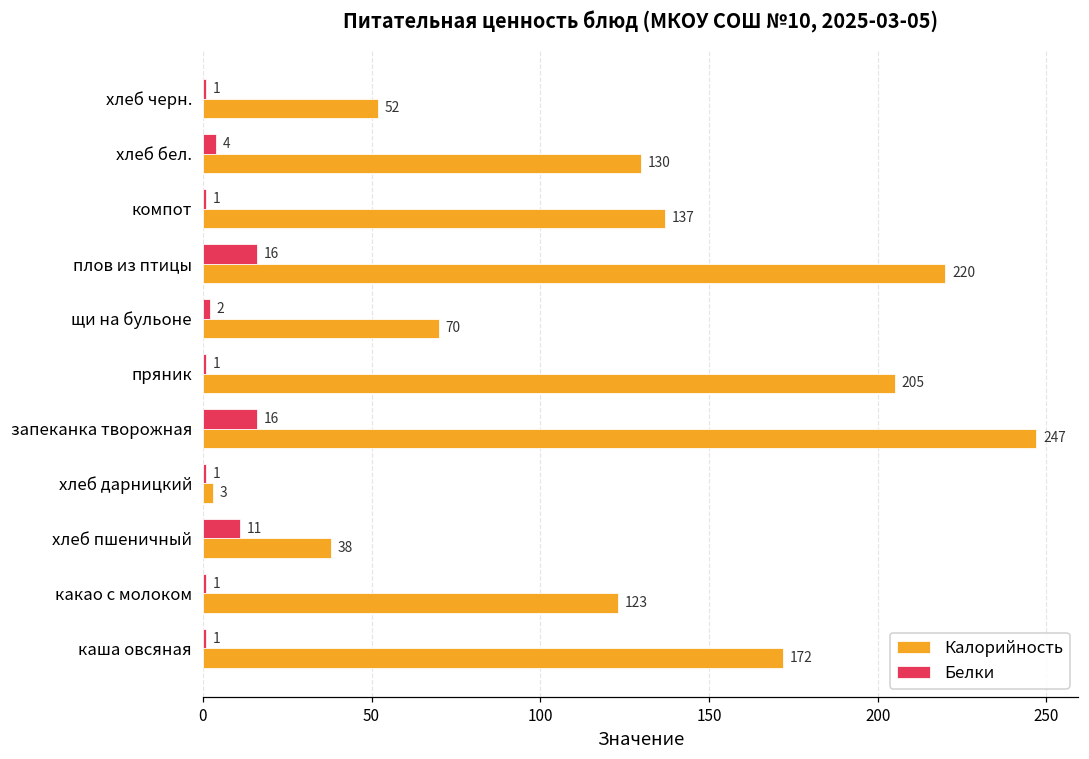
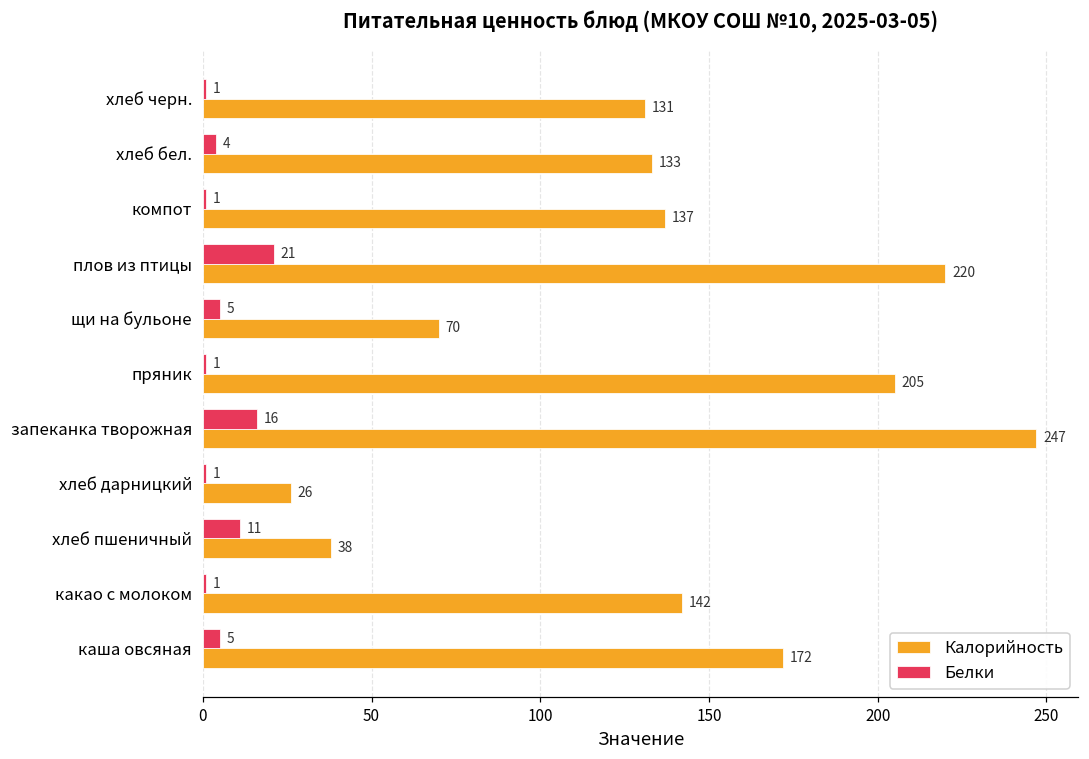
  {
    "Калорийность": {
-     "хлеб черн.": 52,
-     "хлеб бел.": 130,
+     "хлеб черн.": 131,
+     "хлеб бел.": 133,
      "компот": 137,
      "плов из птицы": 220,
      "щи на бульоне": 70,
      "пряник": 205,
      "запеканка творожная": 247,
-     "хлеб дарницкий": 3,
+     "хлеб дарницкий": 26,
      "хлеб пшеничный": 38,
-     "какао с молоком": 123,
+     "какао с молоком": 142,
      "каша овсяная": 172
    },
    "Белки": {
      "хлеб черн.": 1,
      "хлеб бел.": 4,
      "компот": 1,
-     "плов из птицы": 16,
-     "щи на бульоне": 2,
+     "плов из птицы": 21,
+     "щи на бульоне": 5,
      "пряник": 1,
      "запеканка творожная": 16,
      "хлеб дарницкий": 1,
      "хлеб пшеничный": 11,
      "какао с молоком": 1,
-     "каша овсяная": 1
+     "каша овсяная": 5
    }
  }
